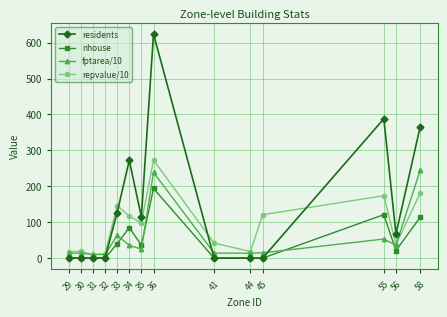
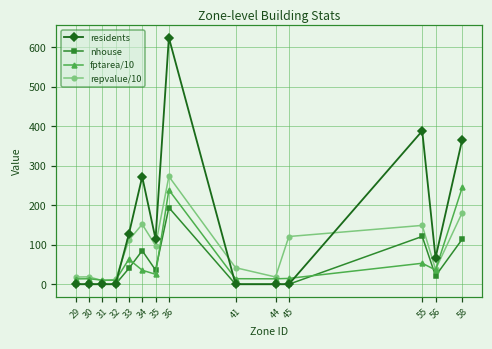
  {
    "repvalue/10": {
-     "33": 150,
-     "34": 120,
+     "33": 110,
+     "34": 150,
      "35": 100,
      "36": 270,
      "41": 40,
      "45": 120,
-     "55": 170,
+     "55": 150,
      "58": 180
    }
  }
